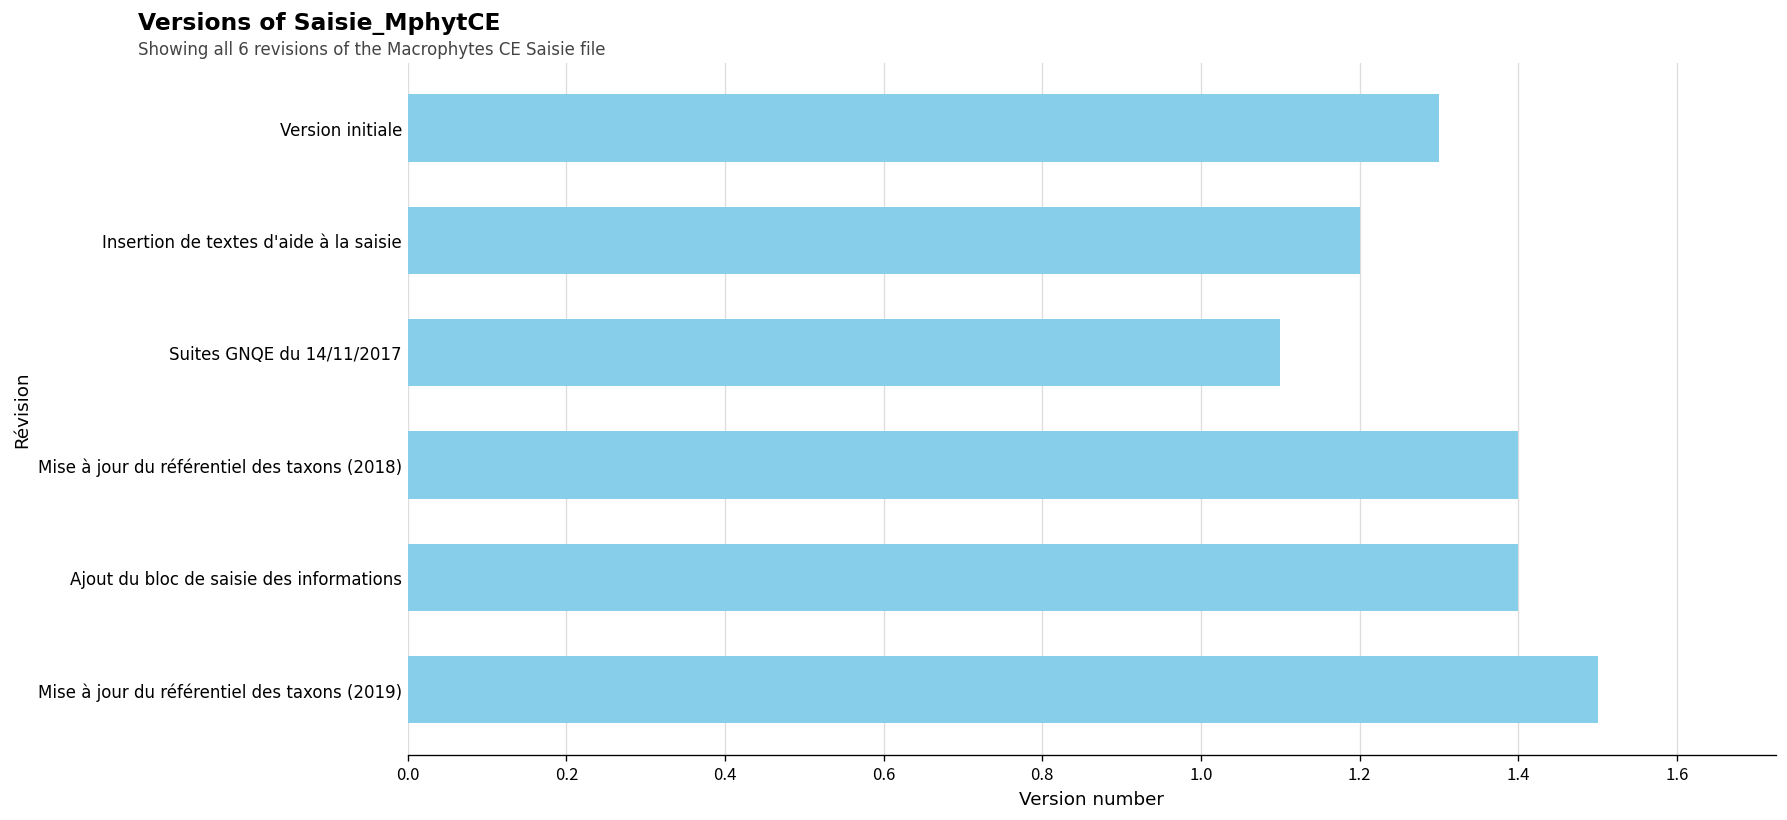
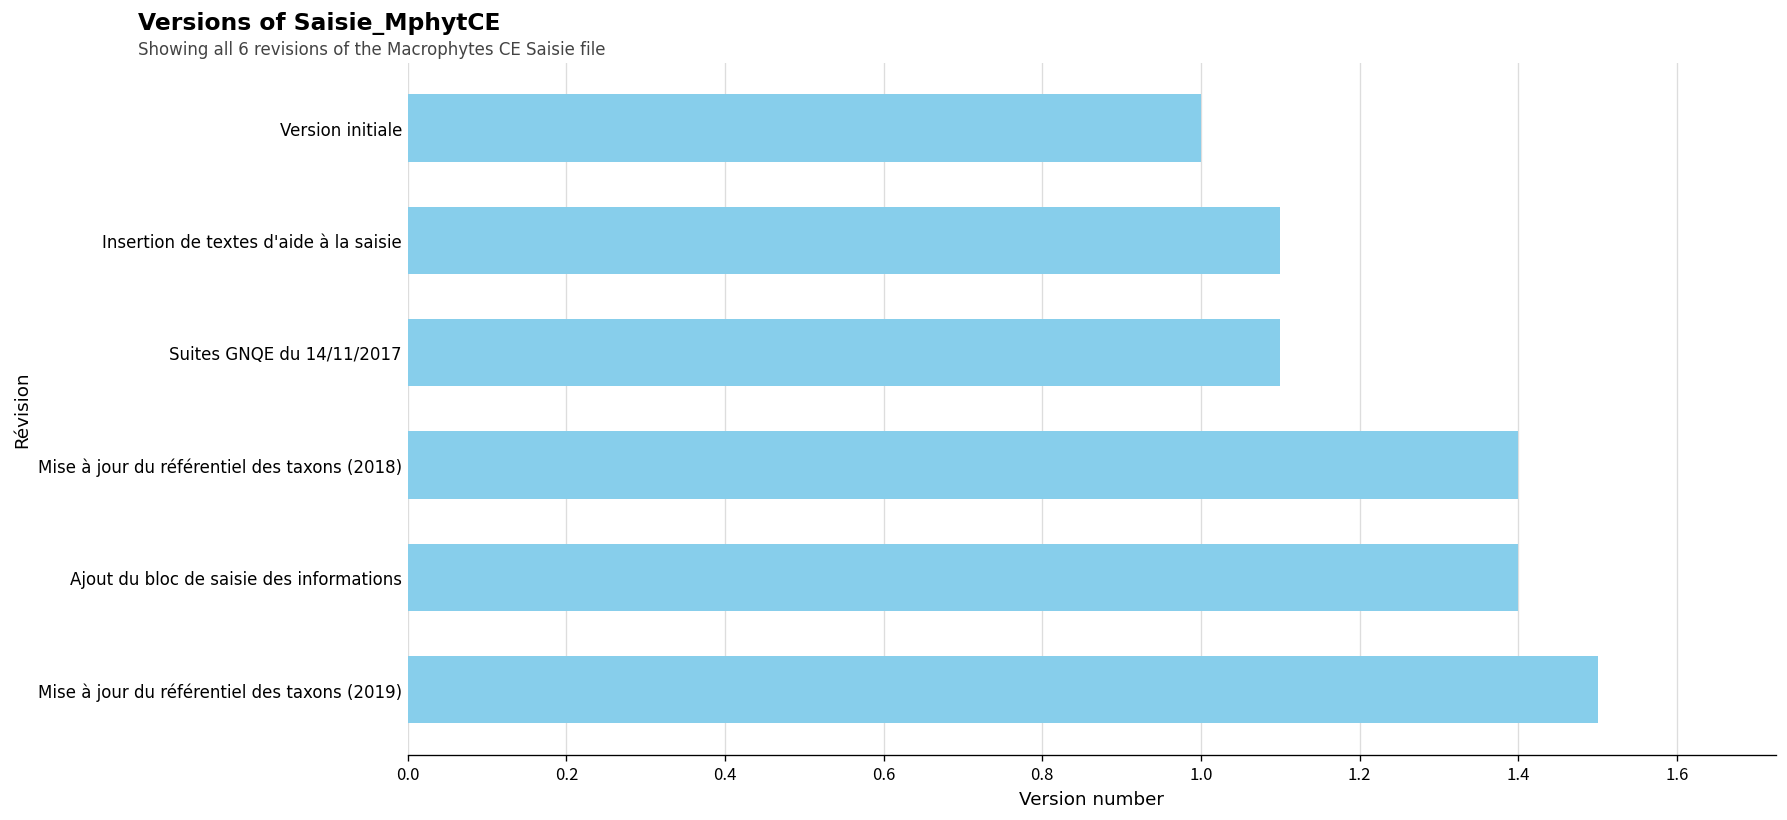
  {
-   "Version initiale": 1.3,
-   "Insertion de textes d'aide à la saisie": 1.2,
+   "Version initiale": 1.0,
+   "Insertion de textes d'aide à la saisie": 1.1,
    "Suites GNQE du 14/11/2017": 1.1,
    "Mise à jour du référentiel des taxons (2018)": 1.4,
    "Ajout du bloc de saisie des informations": 1.4,
    "Mise à jour du référentiel des taxons (2019)": 1.5
  }
